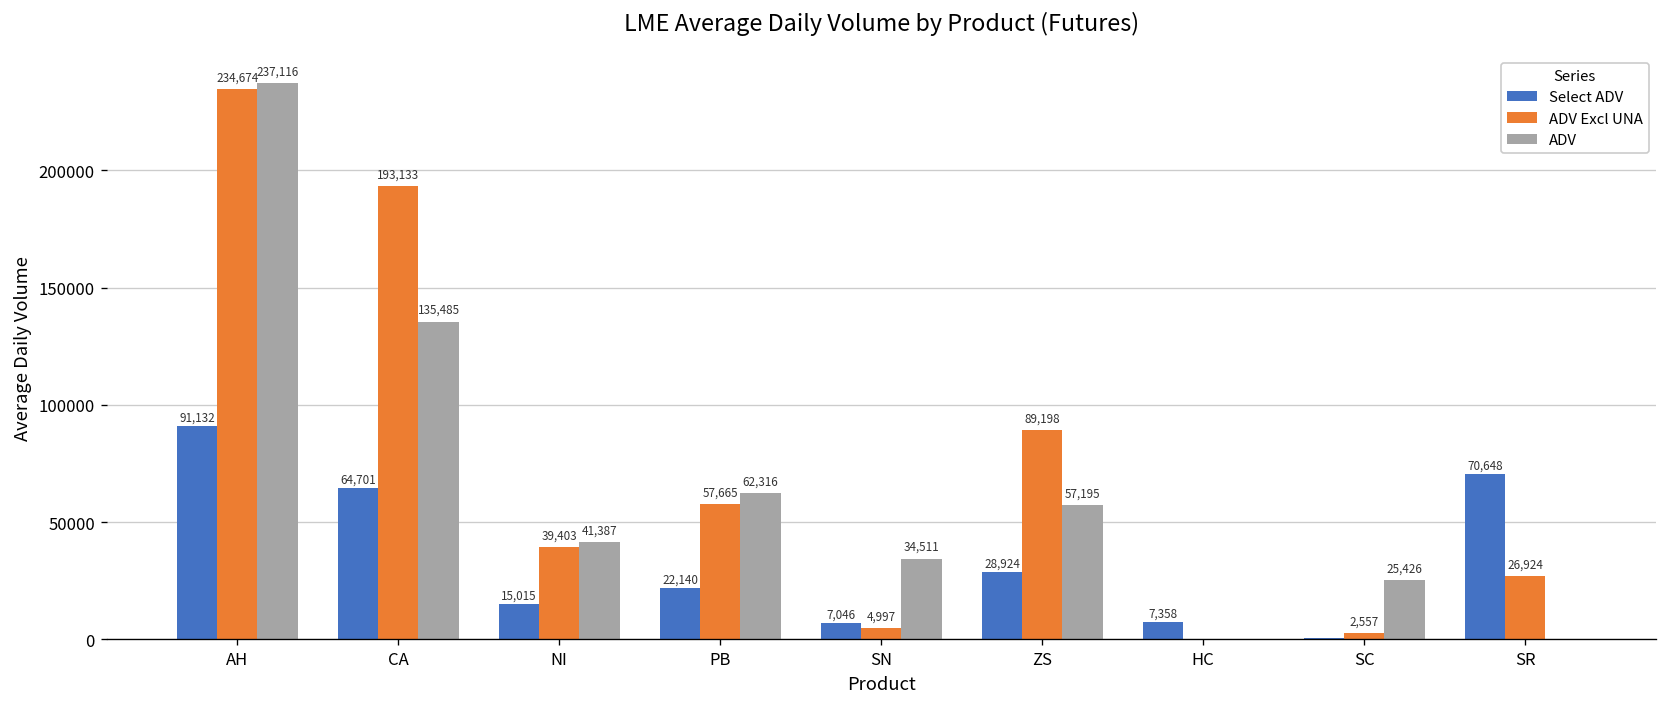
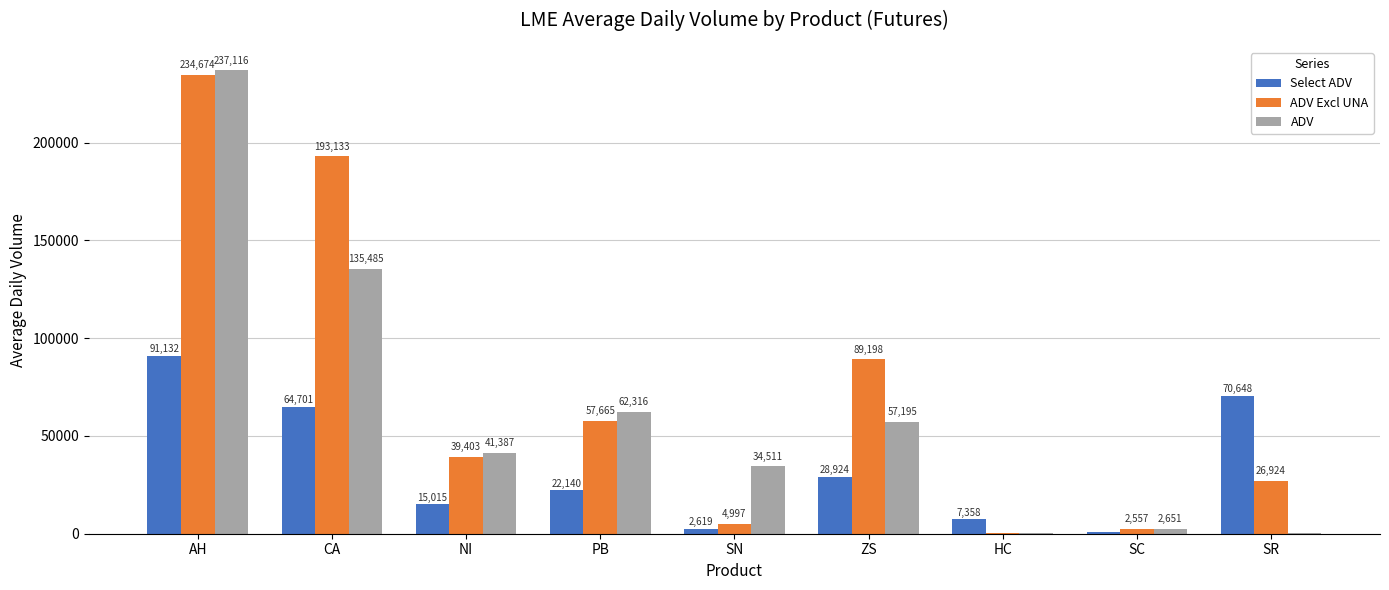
  {
    "Select ADV": {
      "AH": "91,132",
      "CA": "64,701",
      "NI": "15,015",
      "PB": "22,140",
-     "SN": "7,046",
+     "SN": "2,619",
      "ZS": "28,924"
    },
    "ADV Excl UNA": {
      "CA": "193,133",
      "NI": "39,403",
      "PB": "57,665",
      "SN": "4,997",
      "ZS": "89,198",
      "SC": "2,557"
    },
    "ADV": {
      "AH": "237,116",
      "CA": "135,485",
      "NI": "41,387",
      "PB": "62,316",
      "SN": "34,511",
      "ZS": "57,195",
-     "SC": "25,426"
+     "SC": "2,651"
    }
  }
